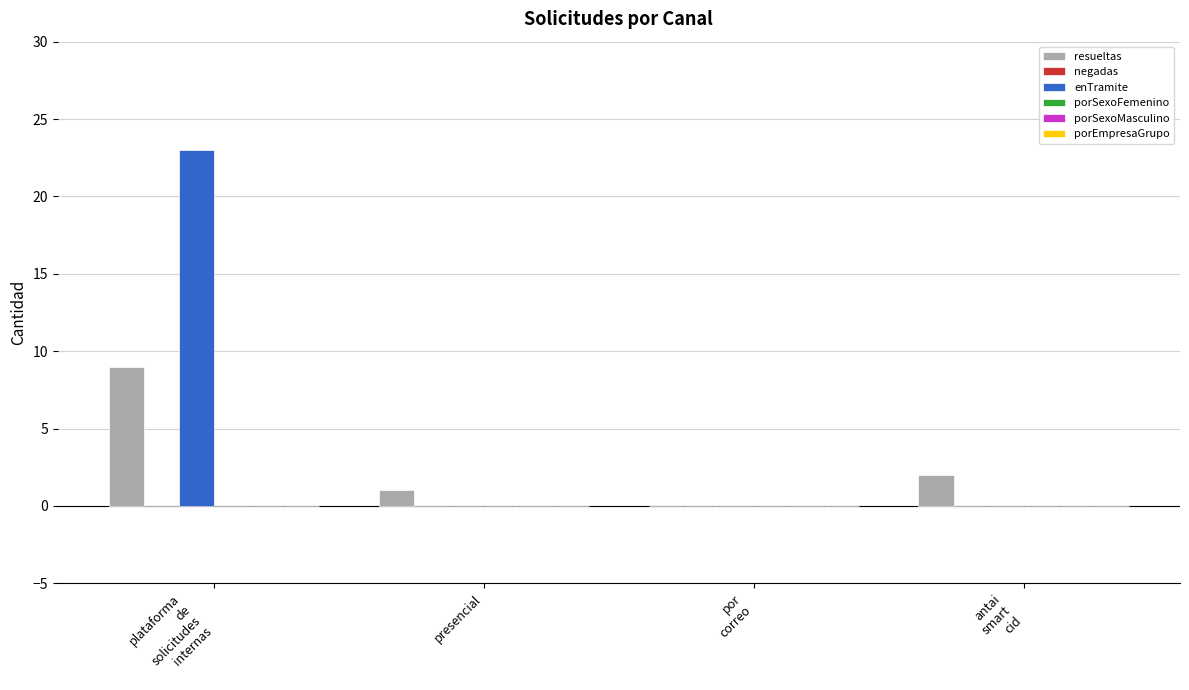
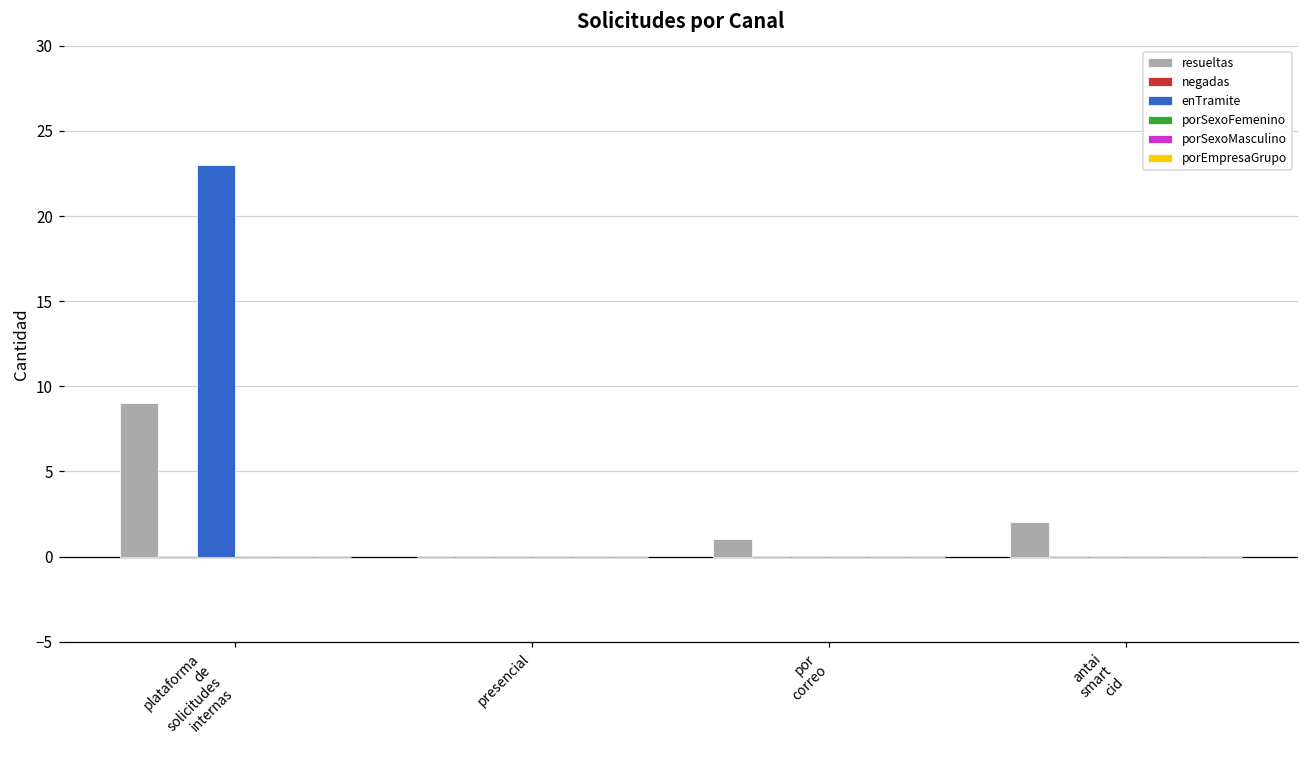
  {
    "resueltas": {
      "plataforma de solicitudes internas": 9,
-     "presencial": 1,
-     "por correo": 0,
+     "presencial": 0,
+     "por correo": 1,
      "antai smart cid": 2
    },
    "negadas": {
      "plataforma de solicitudes internas": 0,
      "presencial": 0,
      "por correo": 0,
      "antai smart cid": 0
    },
    "enTramite": {
      "plataforma de solicitudes internas": 23,
      "presencial": 0,
      "por correo": 0,
      "antai smart cid": 0
    },
    "porSexoFemenino": {
      "plataforma de solicitudes internas": 0,
      "presencial": 0,
      "por correo": 0,
      "antai smart cid": 0
    },
    "porSexoMasculino": {
      "plataforma de solicitudes internas": 0,
      "presencial": 0,
      "por correo": 0,
      "antai smart cid": 0
    },
    "porEmpresaGrupo": {
      "plataforma de solicitudes internas": 0,
      "presencial": 0,
      "por correo": 0,
      "antai smart cid": 0
    }
  }
